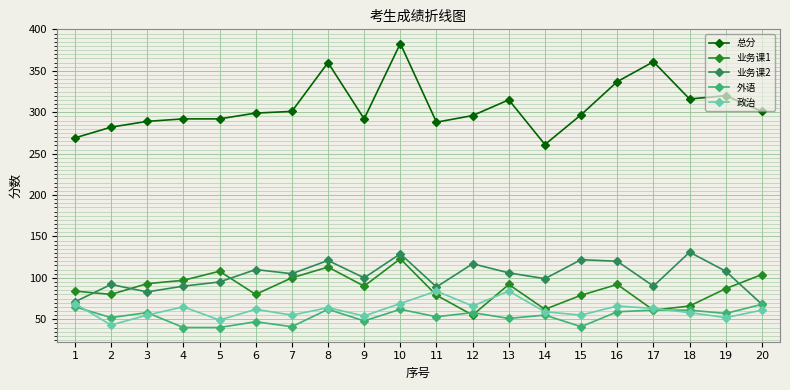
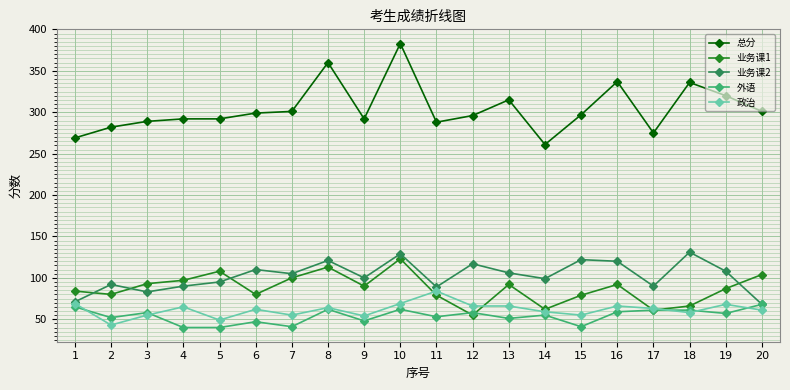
  {
    "总分": {
      "1": 270,
      "2": 280,
      "3": 290,
      "4": 290,
      "5": 290,
      "6": 300,
      "7": 300,
      "8": 360,
      "9": 290,
      "10": 380,
      "11": 290,
      "12": 300,
      "13": 320,
      "14": 260,
      "15": 300,
      "16": 340,
-     "17": 360,
-     "18": 320
+     "17": 280,
+     "18": 340
    },
    "政治": {
      "2": 40,
      "4": 70,
      "5": 50,
      "6": 60,
      "7": 60,
      "9": 50,
      "10": 70,
      "11": 80,
      "12": 70,
-     "13": 80,
+     "13": 70,
      "15": 60,
      "16": 70,
-     "19": 50,
+     "19": 70,
      "20": 60
    }
  }
